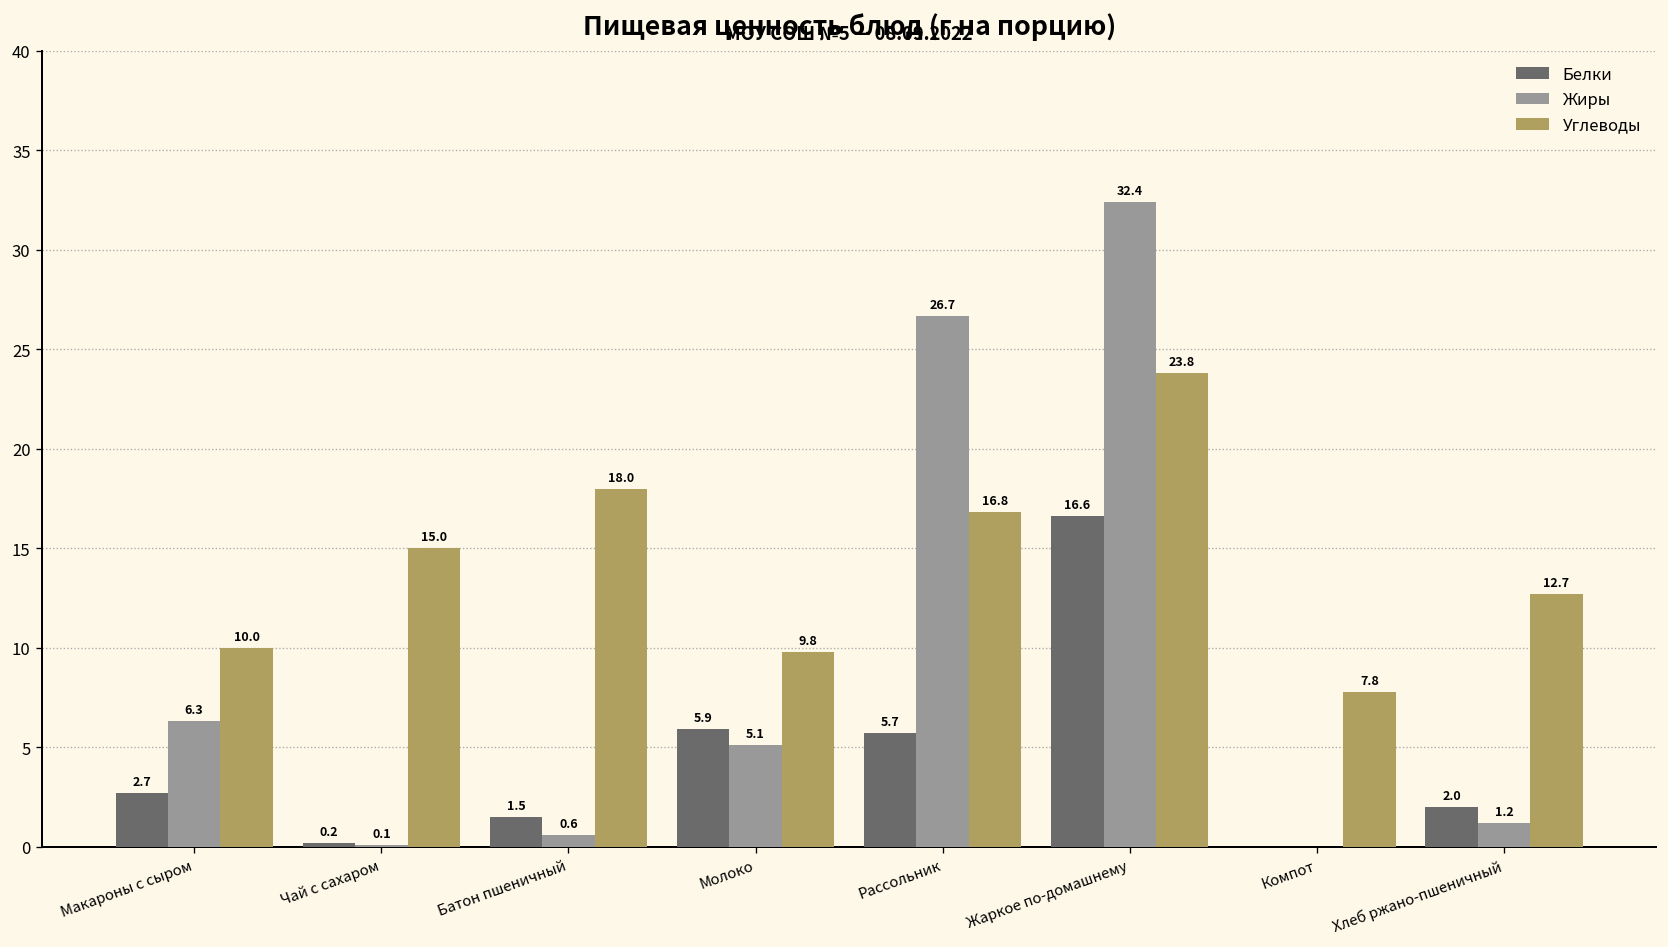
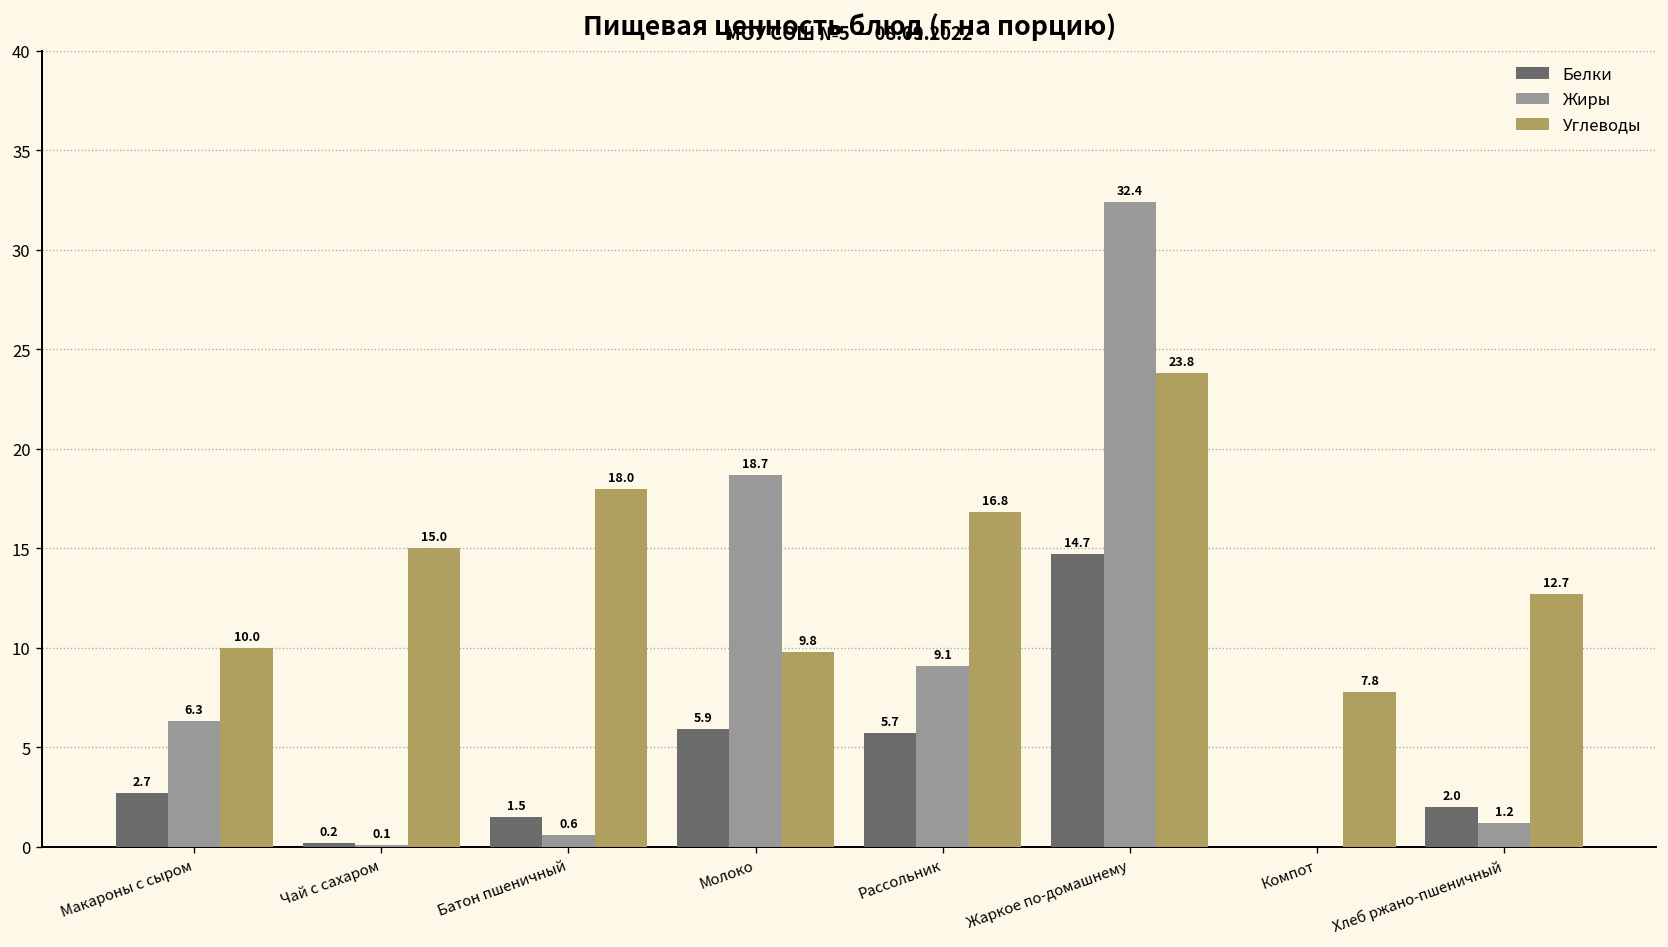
  {
    "Белки": {
      "Макароны с сыром": 2.7,
      "Чай с сахаром": 0.2,
      "Батон пшеничный": 1.5,
      "Молоко": 5.9,
      "Рассольник": 5.7,
-     "Жаркое по-домашнему": 16.6,
+     "Жаркое по-домашнему": 14.7,
      "Хлеб ржано-пшеничный": 2.0
    },
    "Жиры": {
      "Макароны с сыром": 6.3,
      "Чай с сахаром": 0.1,
      "Батон пшеничный": 0.6,
-     "Молоко": 5.1,
-     "Рассольник": 26.7,
+     "Молоко": 18.7,
+     "Рассольник": 9.1,
      "Жаркое по-домашнему": 32.4,
      "Хлеб ржано-пшеничный": 1.2
    },
    "Углеводы": {
      "Макароны с сыром": 10.0,
      "Чай с сахаром": 15.0,
      "Батон пшеничный": 18.0,
      "Молоко": 9.8,
      "Рассольник": 16.8,
      "Жаркое по-домашнему": 23.8,
      "Компот": 7.8,
      "Хлеб ржано-пшеничный": 12.7
    }
  }
